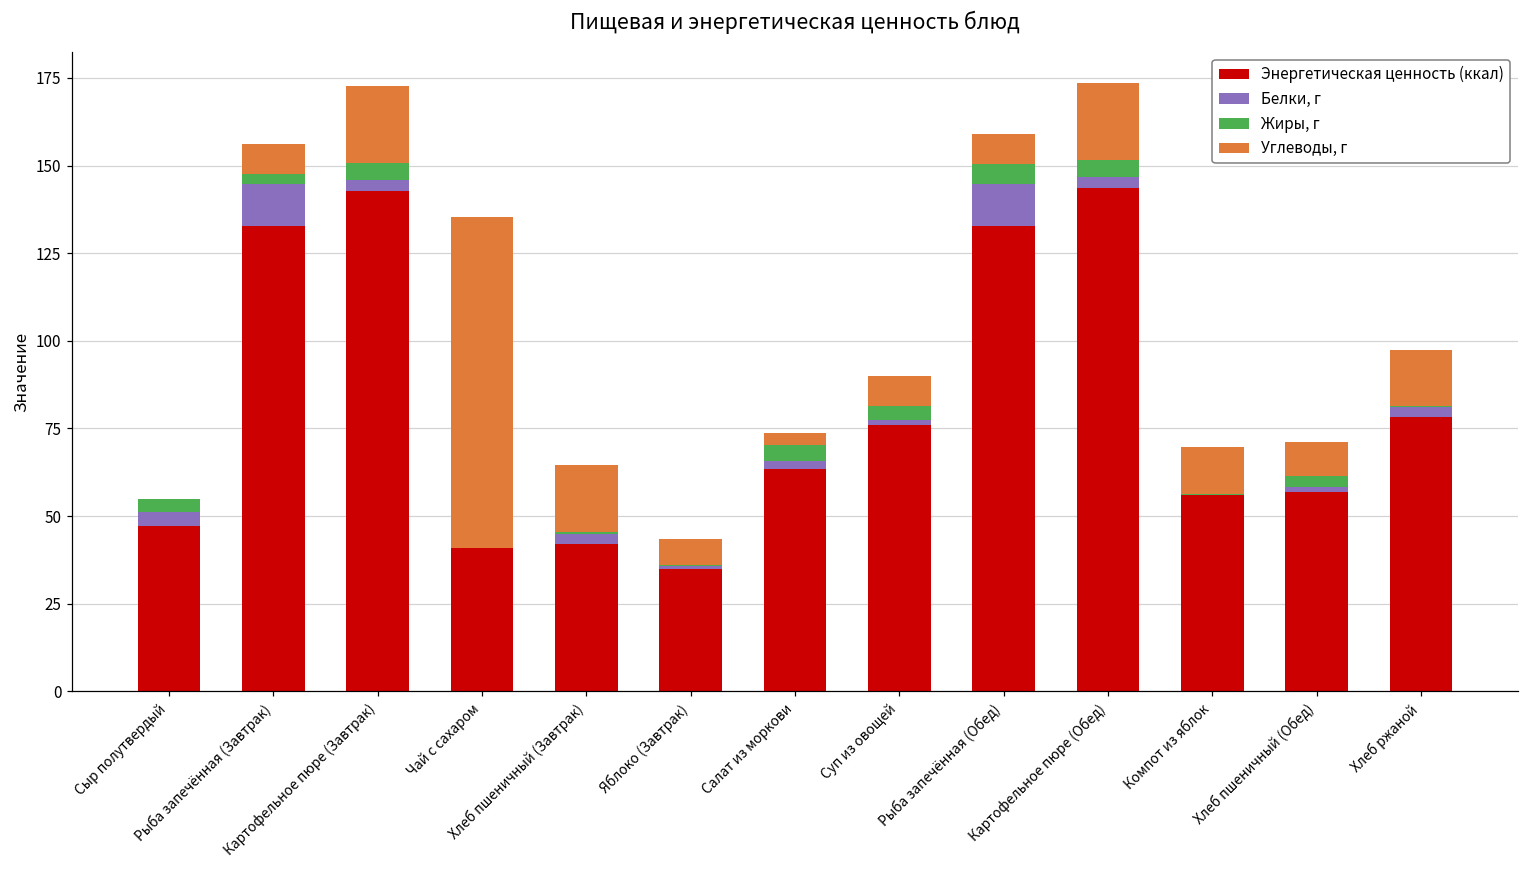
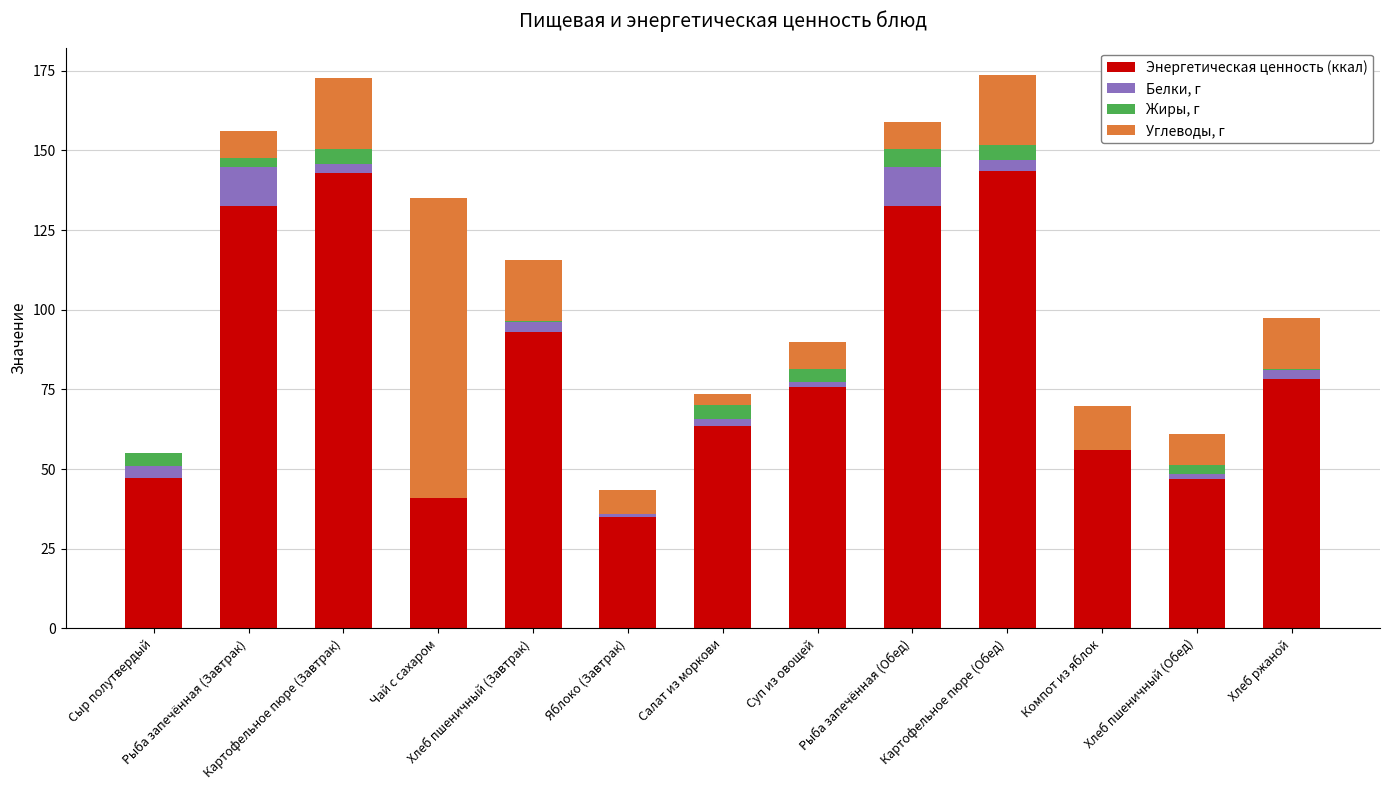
  {
    "Энергетическая ценность (ккал)": {
      "Сыр полутвердый": 47,
      "Рыба запечённая (Завтрак)": 133,
      "Картофельное пюре (Завтрак)": 143,
      "Чай с сахаром": 41,
-     "Хлеб пшеничный (Завтрак)": 42,
+     "Хлеб пшеничный (Завтрак)": 93,
      "Яблоко (Завтрак)": 35,
      "Салат из моркови": 63,
      "Суп из овощей": 76,
      "Рыба запечённая (Обед)": 133,
      "Картофельное пюре (Обед)": 144,
      "Компот из яблок": 56,
-     "Хлеб пшеничный (Обед)": 57,
+     "Хлеб пшеничный (Обед)": 47,
      "Хлеб ржаной": 78
    },
    "Белки, г": {
      "Сыр полутвердый": 4,
      "Рыба запечённая (Завтрак)": 12,
      "Картофельное пюре (Завтрак)": 3,
      "Хлеб пшеничный (Завтрак)": 3,
      "Яблоко (Завтрак)": 1,
      "Салат из моркови": 2,
      "Суп из овощей": 1,
      "Рыба запечённая (Обед)": 12,
      "Картофельное пюре (Обед)": 3,
      "Хлеб пшеничный (Обед)": 2,
      "Хлеб ржаной": 3
    },
    "Жиры, г": {
      "Сыр полутвердый": 4,
      "Рыба запечённая (Завтрак)": 3,
      "Картофельное пюре (Завтрак)": 5,
      "Салат из моркови": 5,
      "Суп из овощей": 4,
      "Рыба запечённая (Обед)": 6,
      "Картофельное пюре (Обед)": 5,
      "Хлеб пшеничный (Обед)": 3
    },
    "Углеводы, г": {
      "Сыр полутвердый": 0,
      "Рыба запечённая (Завтрак)": 8,
      "Картофельное пюре (Завтрак)": 22,
      "Чай с сахаром": 94,
      "Хлеб пшеничный (Завтрак)": 19,
      "Яблоко (Завтрак)": 8,
      "Салат из моркови": 3,
      "Суп из овощей": 9,
      "Рыба запечённая (Обед)": 8,
      "Картофельное пюре (Обед)": 22,
      "Компот из яблок": 14,
      "Хлеб пшеничный (Обед)": 10,
      "Хлеб ржаной": 16
    }
  }
